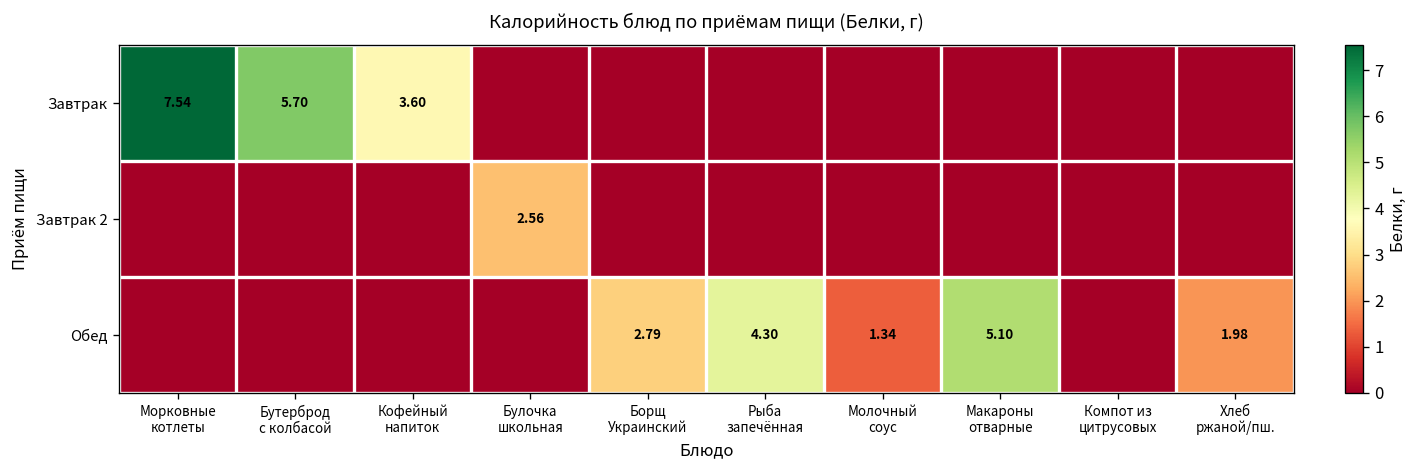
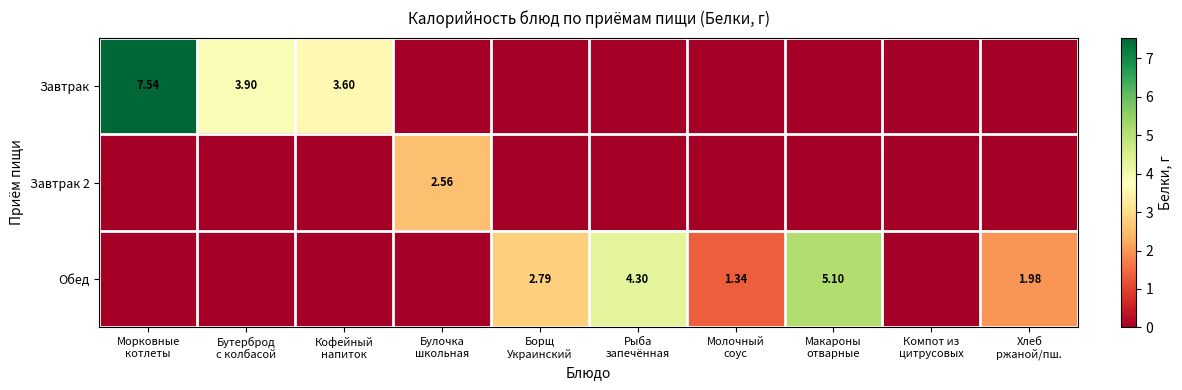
  {
    "Завтрак": {
      "Морковные котлеты": 7.54,
-     "Бутерброд с колбасой": 5.70,
+     "Бутерброд с колбасой": 3.90,
      "Кофейный напиток": 3.60
    },
    "Завтрак 2": {
      "Булочка школьная": 2.56
    },
    "Обед": {
      "Борщ Украинский": 2.79,
      "Рыба запечённая": 4.30,
      "Молочный соус": 1.34,
      "Макароны отварные": 5.10,
      "Хлеб ржаной/пш.": 1.98
    }
  }
